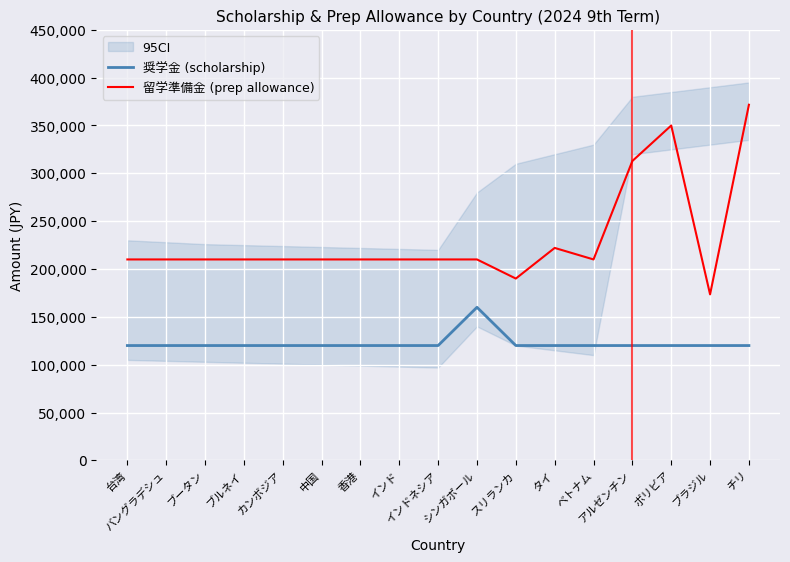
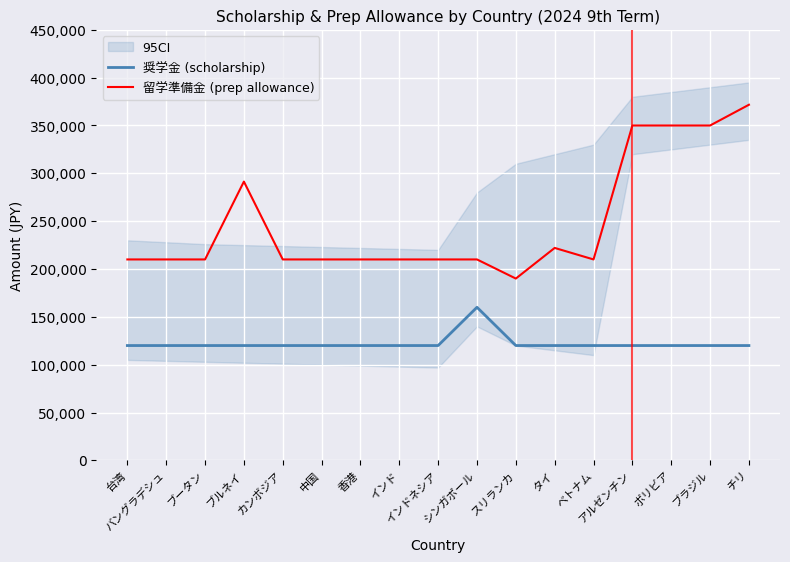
  {
    "留学準備金 (prep allowance)": {
      "台湾": "210,000",
      "バングラデシュ": "210,000",
      "ブータン": "210,000",
-     "ブルネイ": "210,000",
+     "ブルネイ": "290,000",
      "カンボジア": "210,000",
      "中国": "210,000",
      "香港": "210,000",
      "インド": "210,000",
      "インドネシア": "210,000",
      "シンガポール": "210,000",
      "スリランカ": "190,000",
      "タイ": "220,000",
      "ベトナム": "210,000",
-     "アルゼンチン": "310,000",
+     "アルゼンチン": "350,000",
      "ボリビア": "350,000",
-     "ブラジル": "170,000",
+     "ブラジル": "350,000",
      "チリ": "370,000"
    }
  }
